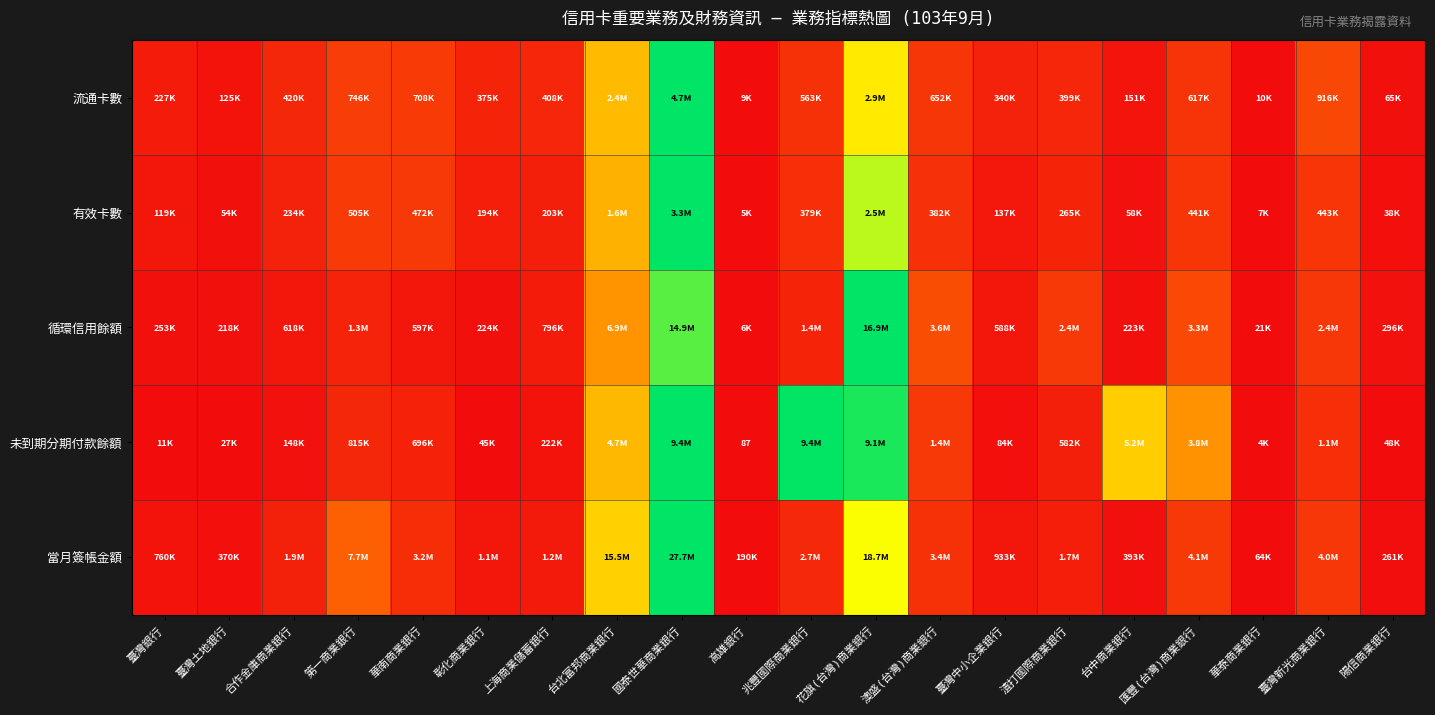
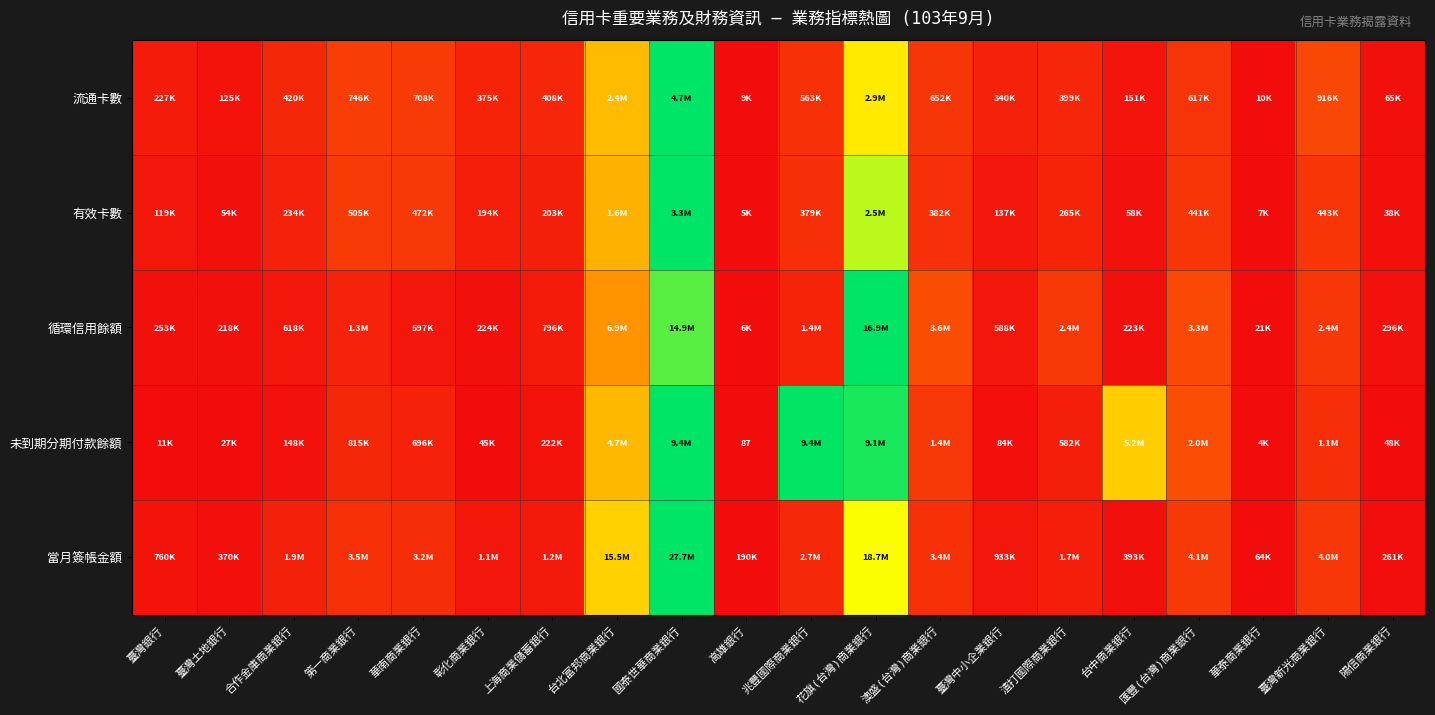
  {
    "流通卡數": {
      "臺灣銀行": "227K",
      "臺灣土地銀行": "125K",
      "合作金庫商業銀行": "420K",
      "第一商業銀行": "746K",
      "華南商業銀行": "708K",
      "彰化商業銀行": "375K",
      "上海商業儲蓄銀行": "408K",
      "台北富邦商業銀行": "2.4M",
      "國泰世華商業銀行": "4.7M",
      "高雄銀行": "9K",
      "兆豐國際商業銀行": "563K",
      "花旗(台灣)商業銀行": "2.9M",
      "澳盛(台灣)商業銀行": "652K",
      "臺灣中小企業銀行": "340K",
      "渣打國際商業銀行": "399K",
      "台中商業銀行": "151K",
      "匯豐(台灣)商業銀行": "617K",
      "華泰商業銀行": "10K",
      "臺灣新光商業銀行": "916K",
      "陽信商業銀行": "65K"
    },
    "有效卡數": {
      "臺灣銀行": "119K",
      "臺灣土地銀行": "54K",
      "合作金庫商業銀行": "234K",
      "第一商業銀行": "505K",
      "華南商業銀行": "472K",
      "彰化商業銀行": "194K",
      "上海商業儲蓄銀行": "203K",
      "台北富邦商業銀行": "1.6M",
      "國泰世華商業銀行": "3.3M",
      "高雄銀行": "5K",
      "兆豐國際商業銀行": "379K",
      "花旗(台灣)商業銀行": "2.5M",
      "澳盛(台灣)商業銀行": "382K",
      "臺灣中小企業銀行": "137K",
      "渣打國際商業銀行": "265K",
      "台中商業銀行": "58K",
      "匯豐(台灣)商業銀行": "441K",
      "華泰商業銀行": "7K",
      "臺灣新光商業銀行": "443K",
      "陽信商業銀行": "38K"
    },
    "循環信用餘額": {
      "臺灣銀行": "253K",
      "臺灣土地銀行": "218K",
      "合作金庫商業銀行": "618K",
      "第一商業銀行": "1.3M",
      "華南商業銀行": "597K",
      "彰化商業銀行": "224K",
      "上海商業儲蓄銀行": "796K",
      "台北富邦商業銀行": "6.9M",
      "國泰世華商業銀行": "14.9M",
      "高雄銀行": "6K",
      "兆豐國際商業銀行": "1.4M",
      "花旗(台灣)商業銀行": "16.9M",
      "澳盛(台灣)商業銀行": "3.6M",
      "臺灣中小企業銀行": "588K",
      "渣打國際商業銀行": "2.4M",
      "台中商業銀行": "223K",
      "匯豐(台灣)商業銀行": "3.3M",
      "華泰商業銀行": "21K",
      "臺灣新光商業銀行": "2.4M",
      "陽信商業銀行": "296K"
    },
    "未到期分期付款餘額": {
      "臺灣銀行": "11K",
      "臺灣土地銀行": "27K",
      "合作金庫商業銀行": "148K",
      "第一商業銀行": "815K",
      "華南商業銀行": "696K",
      "彰化商業銀行": "45K",
      "上海商業儲蓄銀行": "222K",
      "台北富邦商業銀行": "4.7M",
      "國泰世華商業銀行": "9.4M",
      "高雄銀行": "87",
      "兆豐國際商業銀行": "9.4M",
      "花旗(台灣)商業銀行": "9.1M",
      "澳盛(台灣)商業銀行": "1.4M",
      "臺灣中小企業銀行": "84K",
      "渣打國際商業銀行": "582K",
      "台中商業銀行": "5.2M",
-     "匯豐(台灣)商業銀行": "3.8M",
+     "匯豐(台灣)商業銀行": "2.0M",
      "華泰商業銀行": "4K",
      "臺灣新光商業銀行": "1.1M",
      "陽信商業銀行": "48K"
    },
    "當月簽帳金額": {
      "臺灣銀行": "760K",
      "臺灣土地銀行": "370K",
      "合作金庫商業銀行": "1.9M",
-     "第一商業銀行": "7.7M",
+     "第一商業銀行": "3.5M",
      "華南商業銀行": "3.2M",
      "彰化商業銀行": "1.1M",
      "上海商業儲蓄銀行": "1.2M",
      "台北富邦商業銀行": "15.5M",
      "國泰世華商業銀行": "27.7M",
      "高雄銀行": "190K",
      "兆豐國際商業銀行": "2.7M",
      "花旗(台灣)商業銀行": "18.7M",
      "澳盛(台灣)商業銀行": "3.4M",
      "臺灣中小企業銀行": "933K",
      "渣打國際商業銀行": "1.7M",
      "台中商業銀行": "393K",
      "匯豐(台灣)商業銀行": "4.1M",
      "華泰商業銀行": "64K",
      "臺灣新光商業銀行": "4.0M",
      "陽信商業銀行": "261K"
    }
  }
